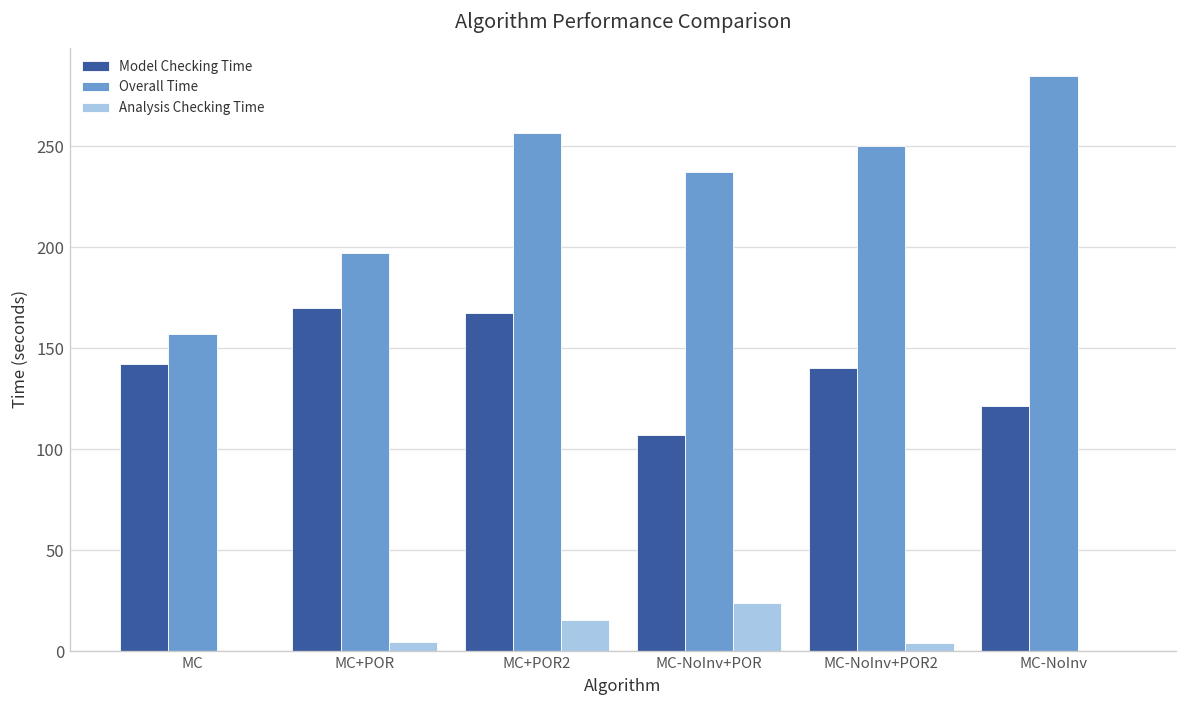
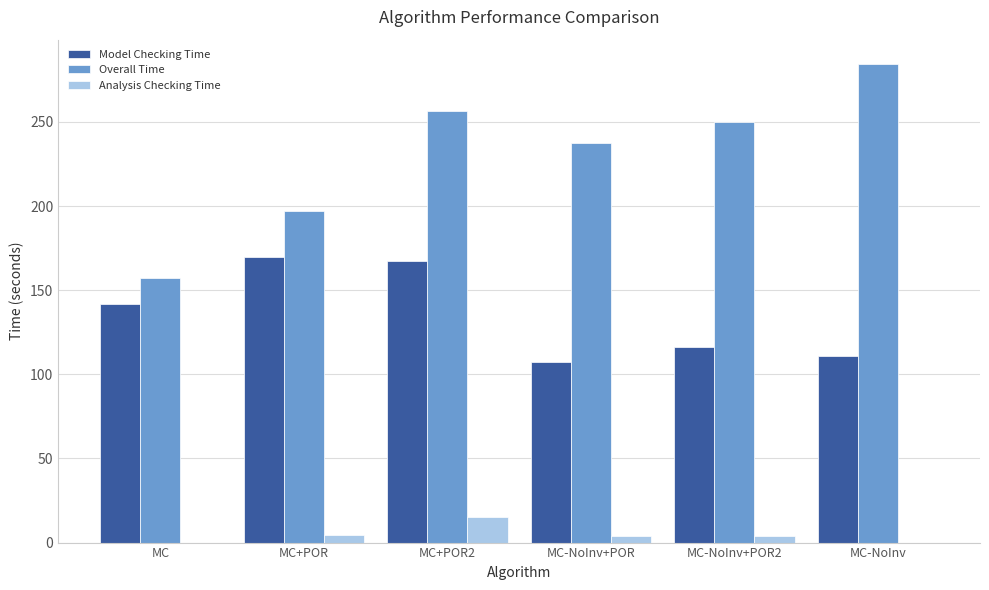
  {
    "Model Checking Time": {
      "MC": 142,
      "MC+POR": 170,
      "MC+POR2": 168,
      "MC-NoInv+POR": 107,
-     "MC-NoInv+POR2": 140,
-     "MC-NoInv": 121
+     "MC-NoInv+POR2": 116,
+     "MC-NoInv": 111
    },
    "Overall Time": {
      "MC": 157,
      "MC+POR": 197,
      "MC+POR2": 256,
      "MC-NoInv+POR": 237,
      "MC-NoInv+POR2": 250,
      "MC-NoInv": 285
    },
    "Analysis Checking Time": {
      "MC": 0,
      "MC+POR": 4,
      "MC+POR2": 15,
-     "MC-NoInv+POR": 24,
+     "MC-NoInv+POR": 4,
      "MC-NoInv+POR2": 4,
      "MC-NoInv": 0
    }
  }
